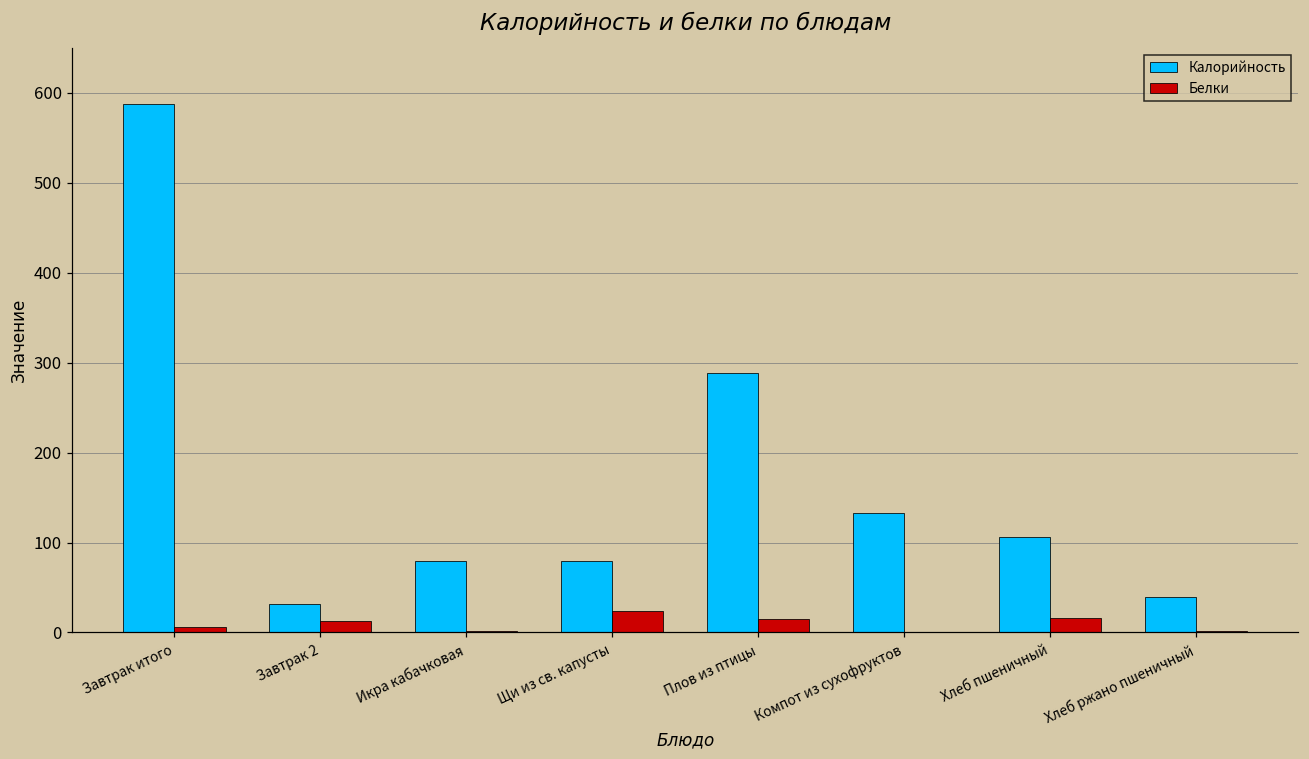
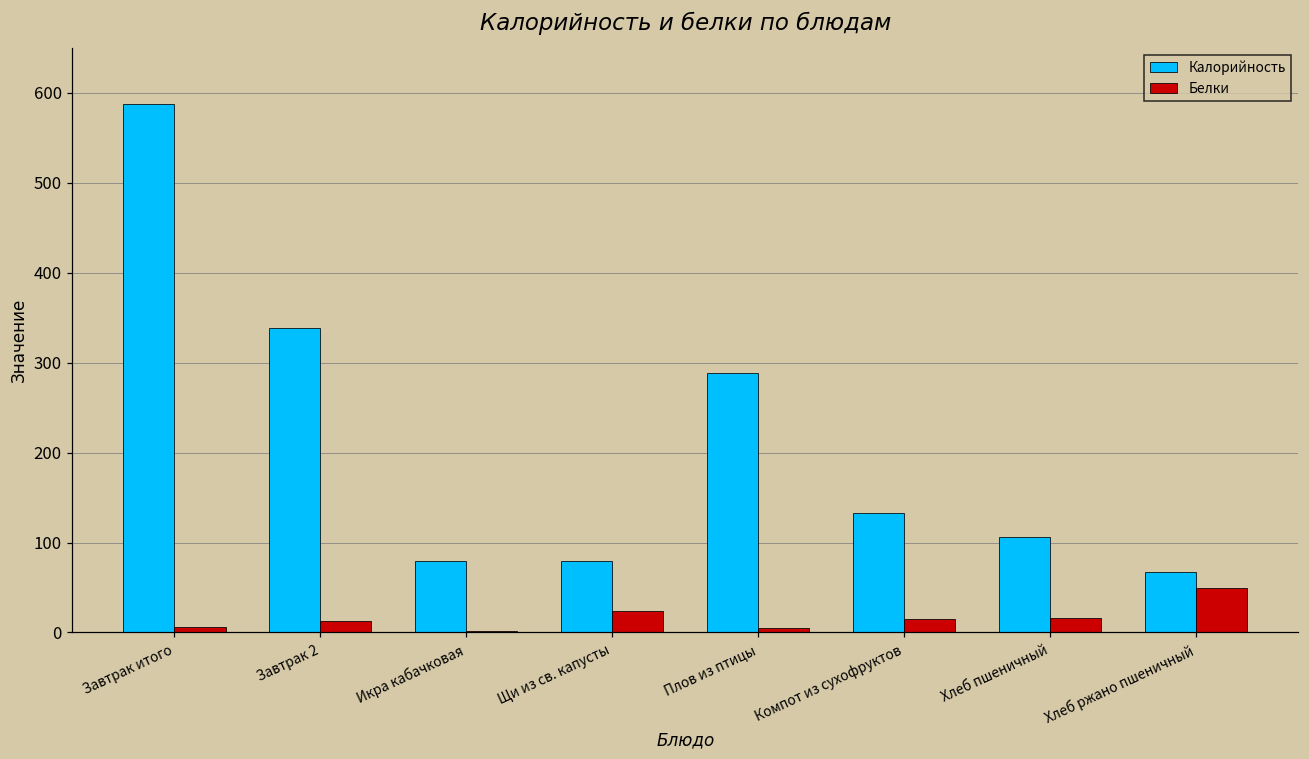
  {
    "Калорийность": {
      "Завтрак итого": 590,
-     "Завтрак 2": 30,
+     "Завтрак 2": 340,
      "Икра кабачковая": 80,
      "Щи из св. капусты": 80,
      "Плов из птицы": 290,
      "Компот из сухофруктов": 130,
      "Хлеб пшеничный": 110,
-     "Хлеб ржано пшеничный": 40
+     "Хлеб ржано пшеничный": 70
    },
    "Белки": {
      "Завтрак итого": 10,
      "Завтрак 2": 10,
      "Щи из св. капусты": 20,
-     "Плов из птицы": 20,
-     "Компот из сухофруктов": 0,
+     "Плов из птицы": 10,
+     "Компот из сухофруктов": 20,
      "Хлеб пшеничный": 20,
-     "Хлеб ржано пшеничный": 0
+     "Хлеб ржано пшеничный": 50
    }
  }
